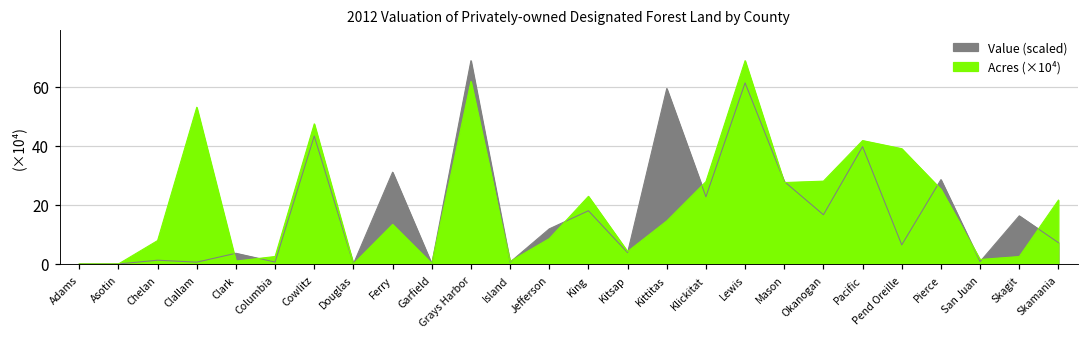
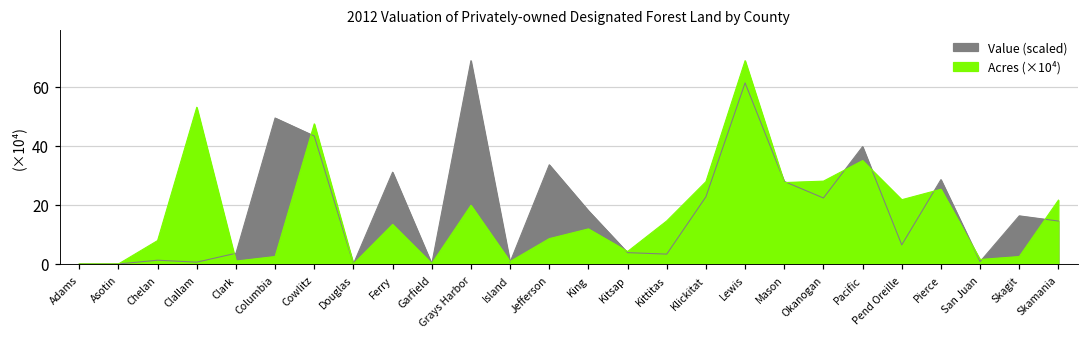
  {
    "Value (scaled)": {
      "Chelan": 1,
      "Clallam": 1,
      "Clark": 4,
-     "Columbia": 1,
+     "Columbia": 49,
      "Cowlitz": 43,
      "Ferry": 31,
      "Grays Harbor": 69,
-     "Jefferson": 12,
+     "Jefferson": 34,
      "King": 18,
-     "Kittitas": 59,
+     "Kittitas": 3,
      "Klickitat": 23,
      "Lewis": 61,
-     "Okanogan": 17,
+     "Okanogan": 22,
      "Pacific": 40,
      "Pend Oreille": 6,
      "Pierce": 29,
      "Skagit": 16,
-     "Skamania": 7
+     "Skamania": 15
    },
    "Acres (×10⁴)": {
      "Chelan": 8,
      "Clallam": 53,
      "Clark": 1,
      "Columbia": 3,
      "Cowlitz": 47,
      "Ferry": 13,
-     "Grays Harbor": 62,
+     "Grays Harbor": 20,
      "Jefferson": 9,
-     "King": 23,
+     "King": 12,
      "Kittitas": 15,
      "Klickitat": 28,
      "Lewis": 69,
      "Okanogan": 28,
-     "Pacific": 42,
-     "Pend Oreille": 39,
+     "Pacific": 35,
+     "Pend Oreille": 22,
      "Pierce": 25,
      "Skagit": 3,
      "Skamania": 22
    }
  }
